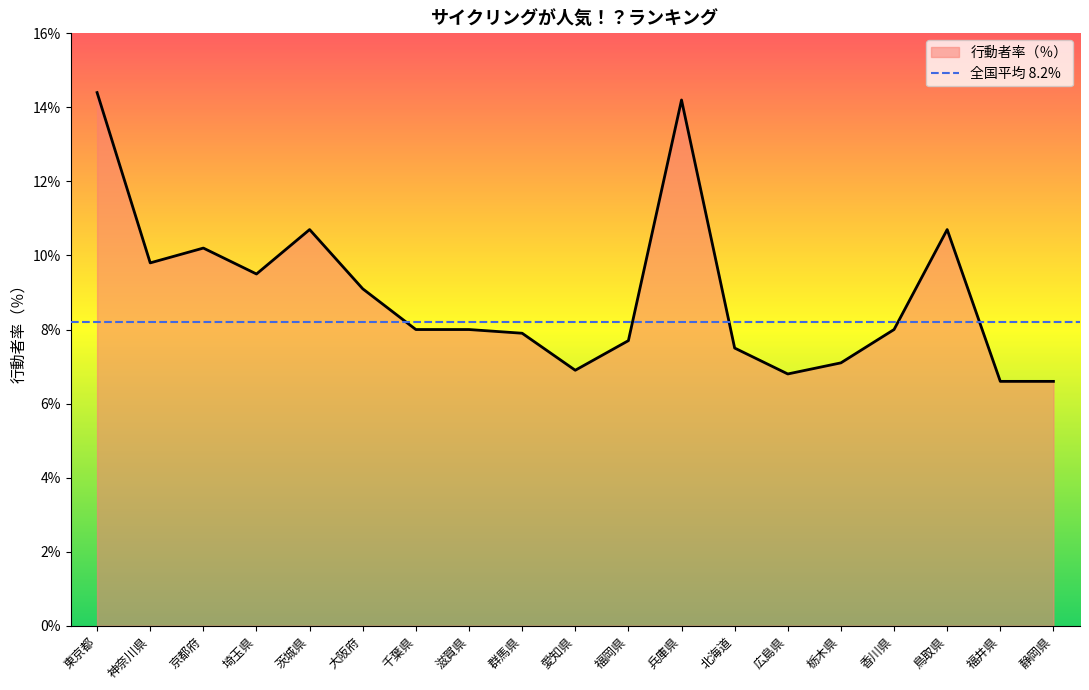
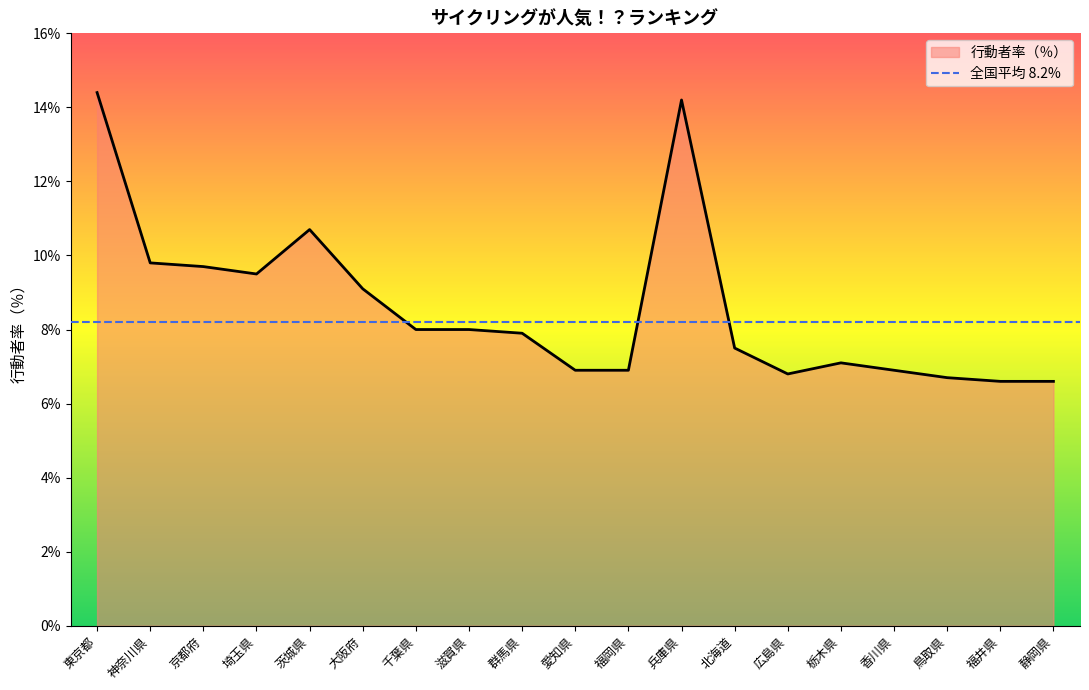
  {
    "東京都": "14.4%",
    "神奈川県": "9.8%",
-   "京都府": "10.2%",
+   "京都府": "9.7%",
    "埼玉県": "9.5%",
    "茨城県": "10.7%",
    "大阪府": "9.1%",
    "千葉県": "8.0%",
    "滋賀県": "8.0%",
    "群馬県": "7.9%",
    "愛知県": "6.9%",
-   "福岡県": "7.7%",
+   "福岡県": "6.9%",
    "兵庫県": "14.2%",
    "北海道": "7.5%",
    "広島県": "6.8%",
    "栃木県": "7.1%",
-   "香川県": "8.0%",
-   "鳥取県": "10.7%",
+   "香川県": "6.9%",
+   "鳥取県": "6.7%",
    "福井県": "6.6%",
    "静岡県": "6.6%"
  }
